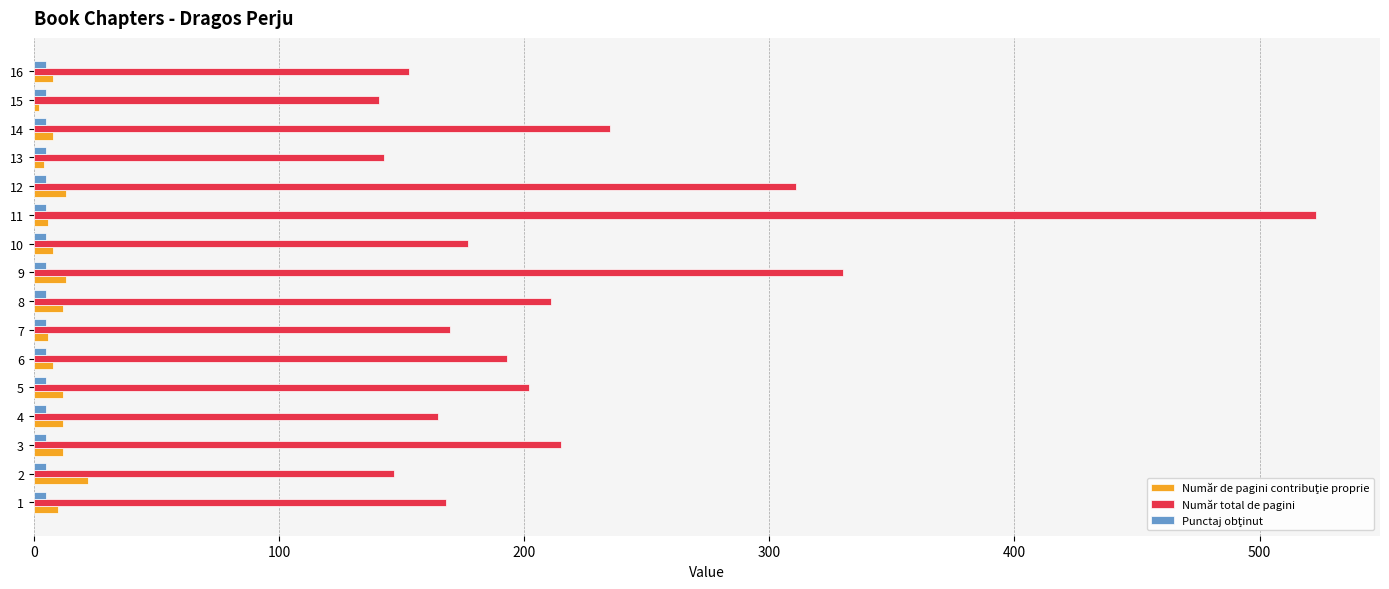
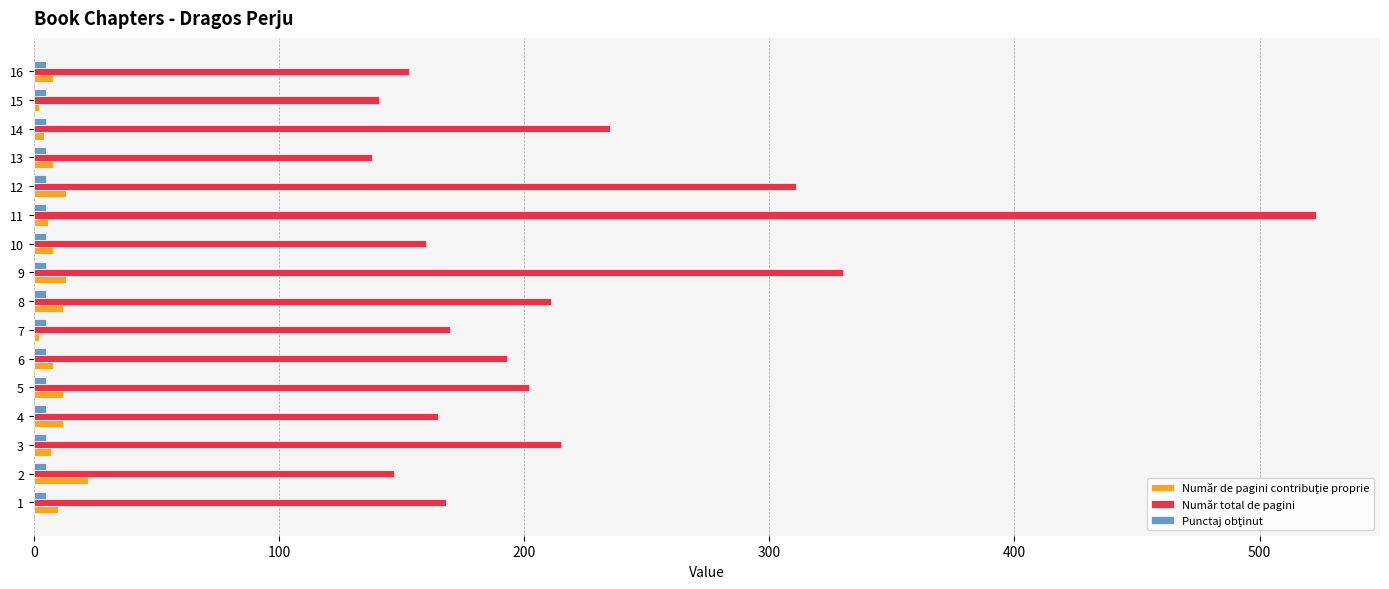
  {
    "Număr de pagini contribuţie proprie": {
      "16": 8,
      "15": 2,
-     "14": 8,
-     "13": 4,
+     "14": 4,
+     "13": 8,
      "12": 13,
      "11": 6,
      "10": 8,
      "9": 13,
      "8": 12,
-     "7": 6,
+     "7": 2,
      "6": 8,
      "5": 12,
      "4": 12,
-     "3": 12,
+     "3": 7,
      "2": 22,
      "1": 10
    },
    "Număr total de pagini": {
      "16": 153,
      "15": 141,
      "14": 235,
-     "13": 143,
+     "13": 138,
      "12": 311,
      "11": 523,
-     "10": 177,
+     "10": 160,
      "9": 330,
      "8": 211,
      "7": 170,
      "6": 193,
      "5": 202,
      "4": 165,
      "3": 215,
      "2": 147,
      "1": 168
    },
    "Punctaj obţinut": {
      "16": 5,
      "15": 5,
      "14": 5,
      "13": 5,
      "12": 5,
      "11": 5,
      "10": 5,
      "9": 5,
      "8": 5,
      "7": 5,
      "6": 5,
      "5": 5,
      "4": 5,
      "3": 5,
      "2": 5,
      "1": 5
    }
  }
